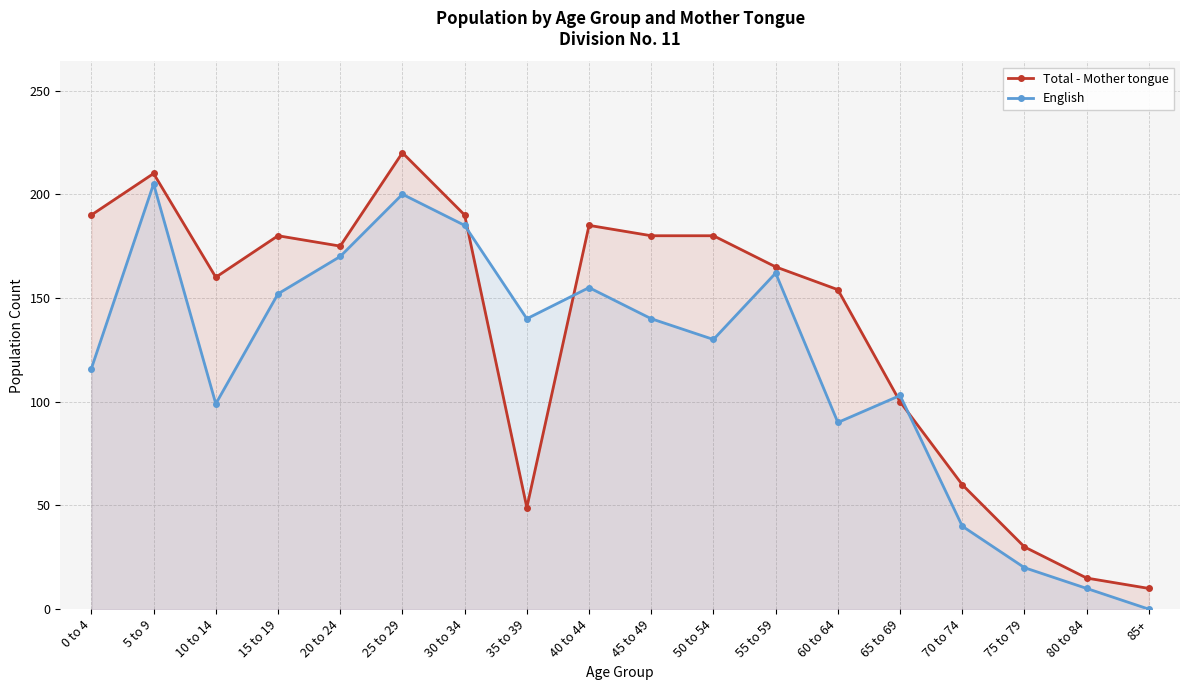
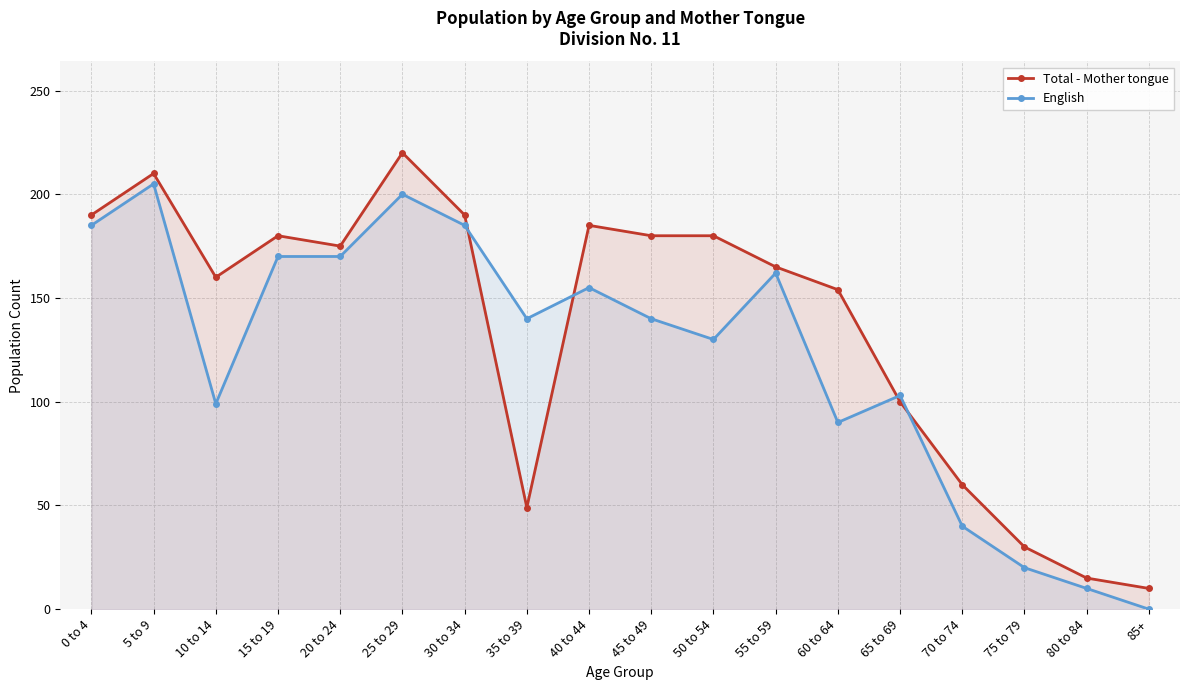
  {
    "Total - Mother tongue": {
      "0 to 4": 190,
      "5 to 9": 210,
      "10 to 14": 160,
      "15 to 19": 180,
      "20 to 24": 175,
      "25 to 29": 220,
      "30 to 34": 190,
      "35 to 39": 49,
      "40 to 44": 185,
      "45 to 49": 180,
      "50 to 54": 180,
      "55 to 59": 165,
      "60 to 64": 154,
      "65 to 69": 100,
      "70 to 74": 60,
      "75 to 79": 30,
      "80 to 84": 15,
      "85+": 10
    },
    "English": {
-     "0 to 4": 116,
+     "0 to 4": 185,
      "5 to 9": 205,
      "10 to 14": 99,
-     "15 to 19": 152,
+     "15 to 19": 170,
      "20 to 24": 170,
      "25 to 29": 200,
      "30 to 34": 185,
      "35 to 39": 140,
      "40 to 44": 155,
      "45 to 49": 140,
      "50 to 54": 130,
      "55 to 59": 162,
      "60 to 64": 90,
      "65 to 69": 103,
      "70 to 74": 40,
      "75 to 79": 20,
      "80 to 84": 10,
      "85+": 0
    }
  }
